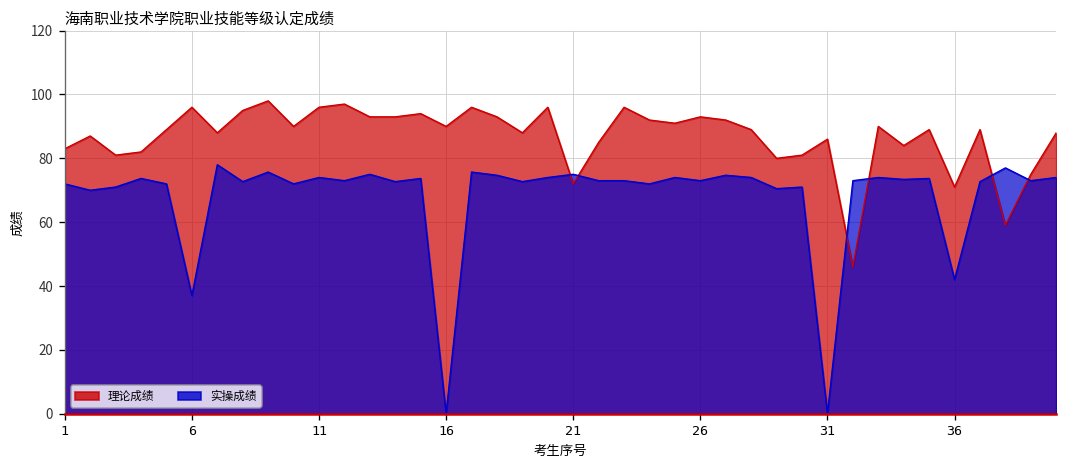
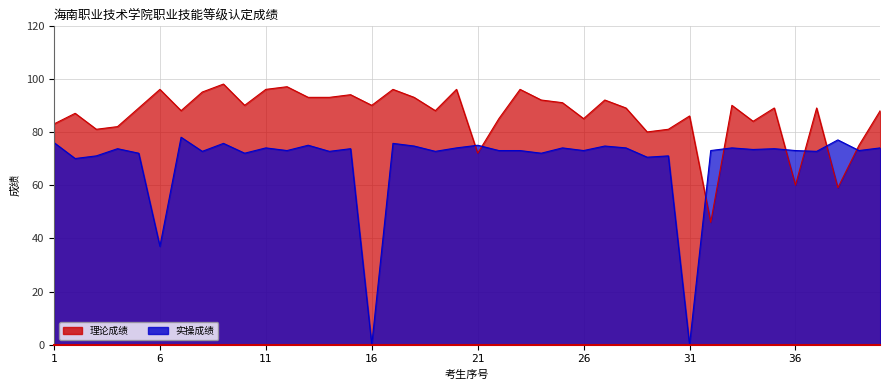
  {
    "理论成绩": {
      "1": 83,
      "6": 96,
      "11": 96,
      "16": 90,
      "21": 72,
-     "26": 93,
+     "26": 85,
      "31": 86,
-     "36": 71
+     "36": 60
    },
    "实操成绩": {
-     "1": 72,
+     "1": 76,
      "6": 37,
      "11": 74,
      "16": 0,
      "21": 75,
      "26": 73,
      "31": 0,
-     "36": 42
+     "36": 73
    }
  }
